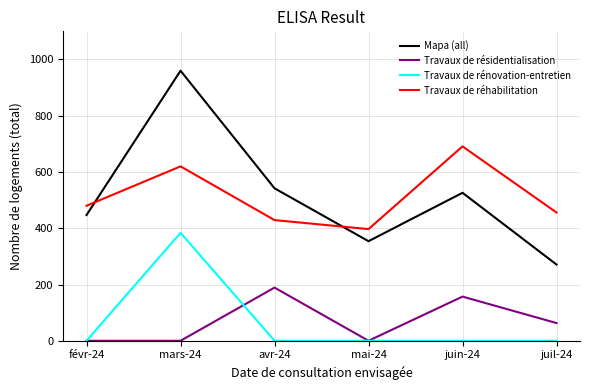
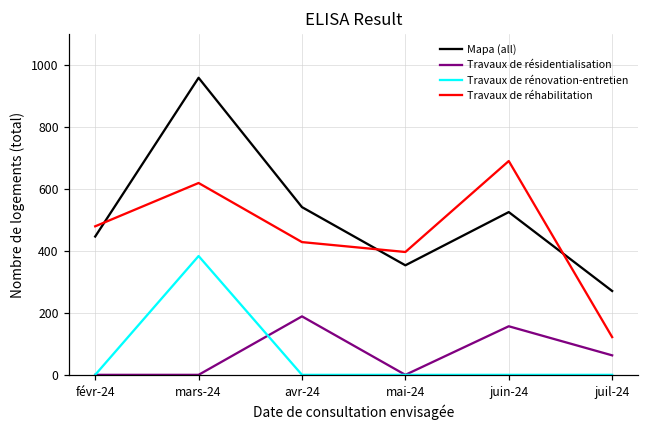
  {
    "Mapa (all)": {
      "févr-24": 450,
      "mars-24": 960,
      "avr-24": 540,
      "mai-24": 350,
      "juin-24": 530,
      "juil-24": 270
    },
    "Travaux de résidentialisation": {
      "mars-24": 0,
      "avr-24": 190,
      "juin-24": 160,
      "juil-24": 60
    },
    "Travaux de rénovation-entretien": {
      "mars-24": 380,
      "avr-24": 0,
      "juin-24": 0,
      "juil-24": 0
    },
    "Travaux de réhabilitation": {
      "févr-24": 480,
      "mars-24": 620,
      "avr-24": 430,
      "mai-24": 400,
      "juin-24": 690,
-     "juil-24": 460
+     "juil-24": 120
    }
  }
